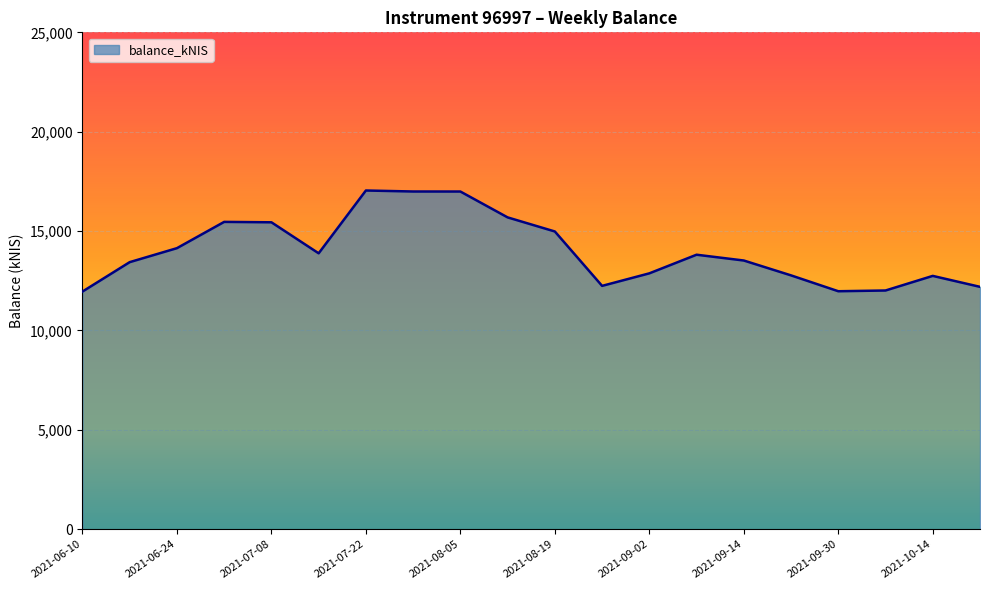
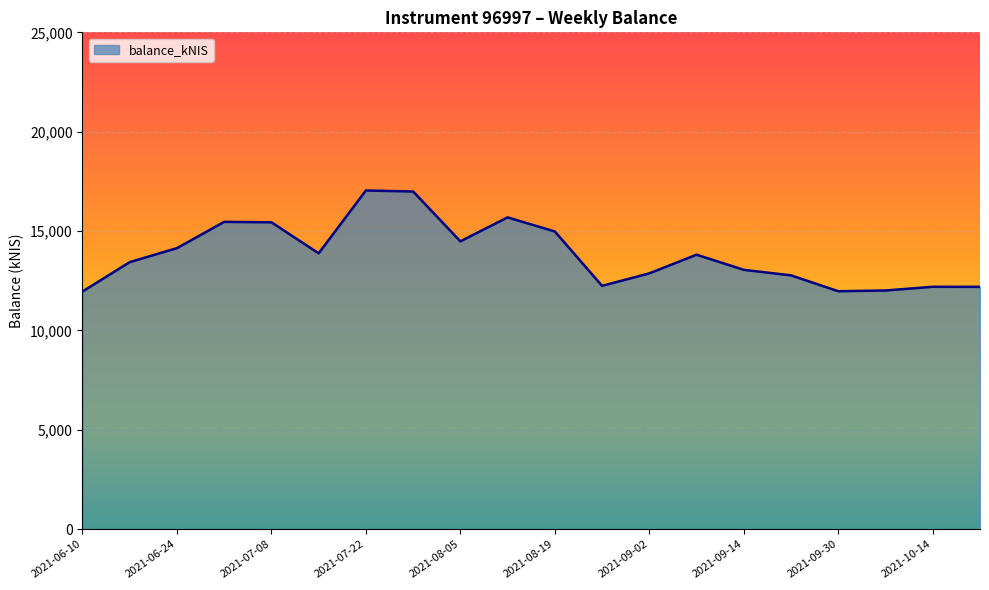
  {
    "2021-06-10": "12,000",
    "2021-06-24": "14,100",
    "2021-07-08": "15,400",
    "2021-07-22": "17,000",
-   "2021-08-05": "17,000",
+   "2021-08-05": "14,500",
    "2021-08-19": "15,000",
    "2021-09-02": "12,900",
-   "2021-09-14": "13,500",
+   "2021-09-14": "13,000",
    "2021-09-30": "12,000",
-   "2021-10-14": "12,700"
+   "2021-10-14": "12,200"
  }
